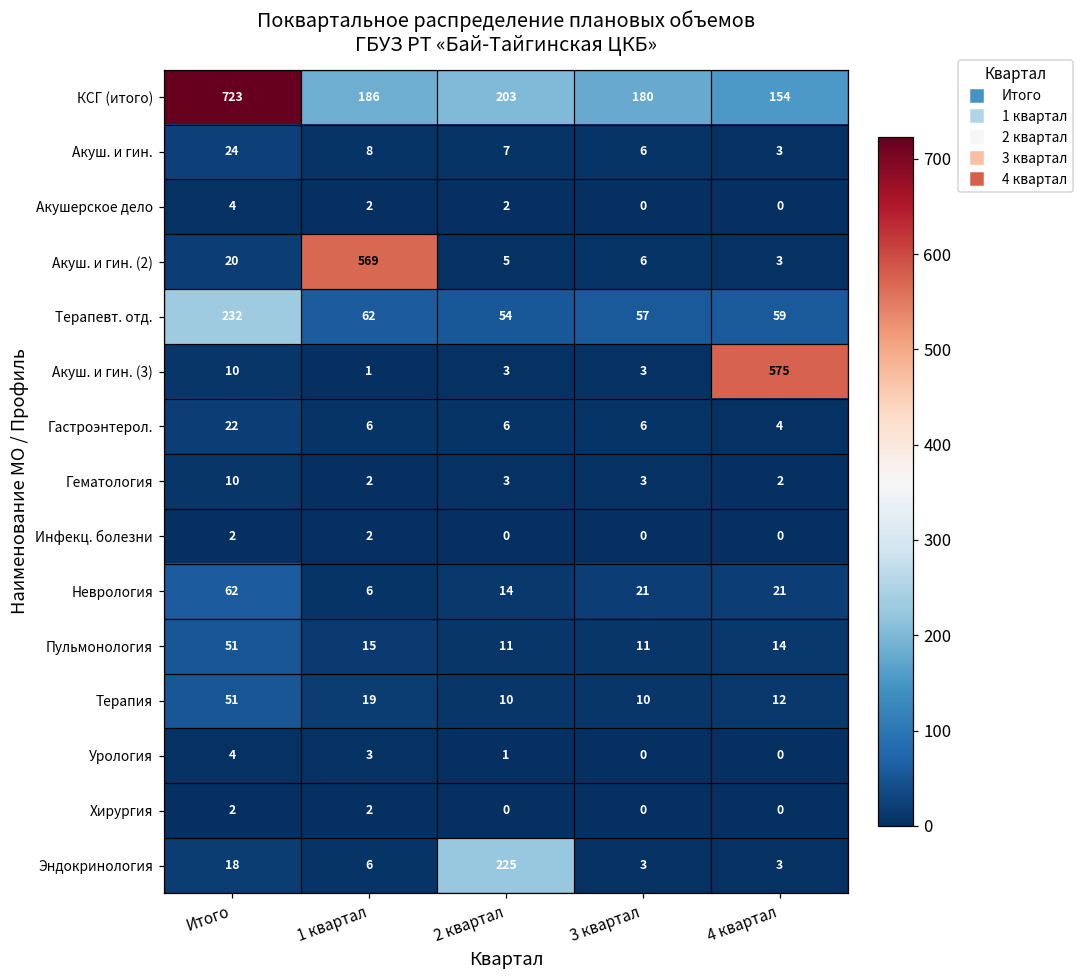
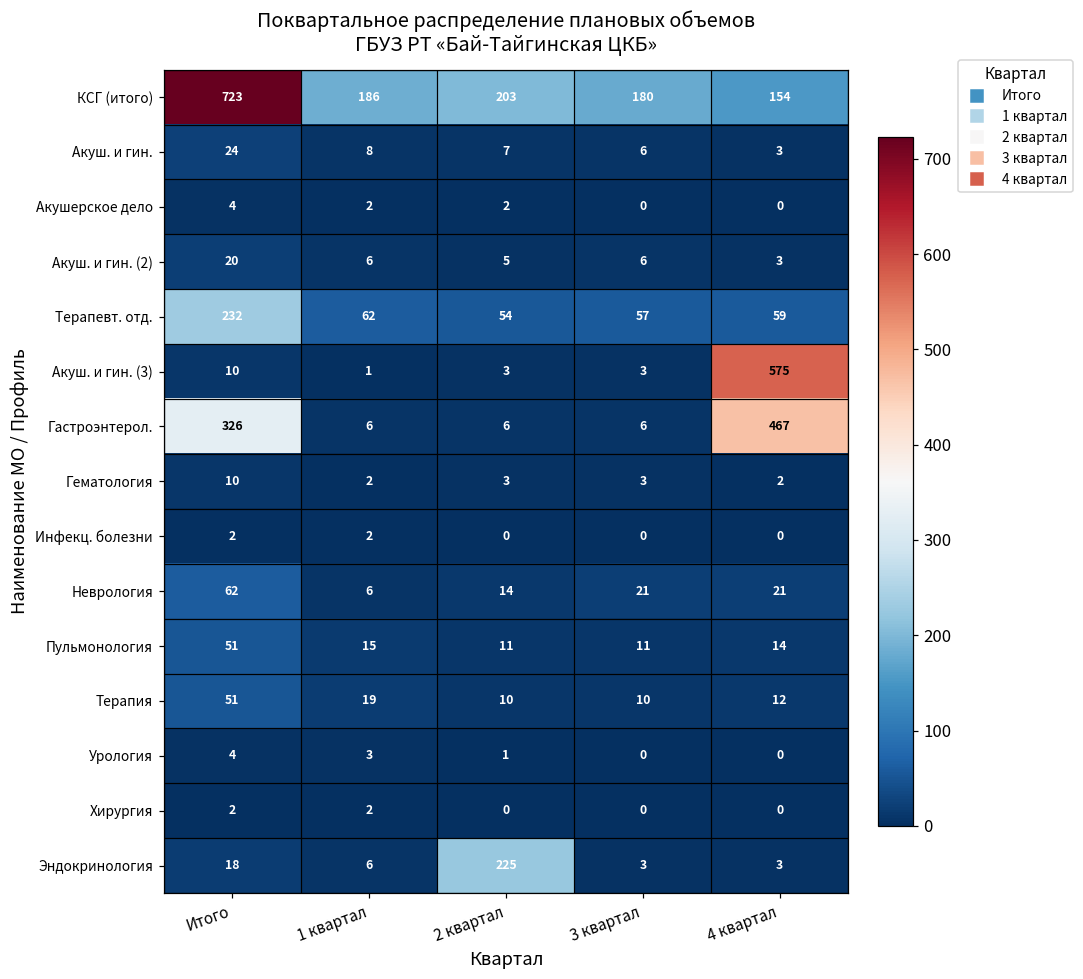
  {
    "КСГ (итого)": {
      "Итого": 723,
      "1 квартал": 186,
      "2 квартал": 203,
      "3 квартал": 180,
      "4 квартал": 154
    },
    "Акуш. и гин.": {
      "Итого": 24,
      "1 квартал": 8,
      "2 квартал": 7,
      "3 квартал": 6,
      "4 квартал": 3
    },
    "Акушерское дело": {
      "Итого": 4,
      "1 квартал": 2,
      "2 квартал": 2,
      "3 квартал": 0,
      "4 квартал": 0
    },
    "Акуш. и гин. (2)": {
      "Итого": 20,
-     "1 квартал": 569,
+     "1 квартал": 6,
      "2 квартал": 5,
      "3 квартал": 6,
      "4 квартал": 3
    },
    "Терапевт. отд.": {
      "Итого": 232,
      "1 квартал": 62,
      "2 квартал": 54,
      "3 квартал": 57,
      "4 квартал": 59
    },
    "Акуш. и гин. (3)": {
      "Итого": 10,
      "1 квартал": 1,
      "2 квартал": 3,
      "3 квартал": 3,
      "4 квартал": 575
    },
    "Гастроэнтерол.": {
-     "Итого": 22,
+     "Итого": 326,
      "1 квартал": 6,
      "2 квартал": 6,
      "3 квартал": 6,
-     "4 квартал": 4
+     "4 квартал": 467
    },
    "Гематология": {
      "Итого": 10,
      "1 квартал": 2,
      "2 квартал": 3,
      "3 квартал": 3,
      "4 квартал": 2
    },
    "Инфекц. болезни": {
      "Итого": 2,
      "1 квартал": 2,
      "2 квартал": 0,
      "3 квартал": 0,
      "4 квартал": 0
    },
    "Неврология": {
      "Итого": 62,
      "1 квартал": 6,
      "2 квартал": 14,
      "3 квартал": 21,
      "4 квартал": 21
    },
    "Пульмонология": {
      "Итого": 51,
      "1 квартал": 15,
      "2 квартал": 11,
      "3 квартал": 11,
      "4 квартал": 14
    },
    "Терапия": {
      "Итого": 51,
      "1 квартал": 19,
      "2 квартал": 10,
      "3 квартал": 10,
      "4 квартал": 12
    },
    "Урология": {
      "Итого": 4,
      "1 квартал": 3,
      "2 квартал": 1,
      "3 квартал": 0,
      "4 квартал": 0
    },
    "Хирургия": {
      "Итого": 2,
      "1 квартал": 2,
      "2 квартал": 0,
      "3 квартал": 0,
      "4 квартал": 0
    },
    "Эндокринология": {
      "Итого": 18,
      "1 квартал": 6,
      "2 квартал": 225,
      "3 квартал": 3,
      "4 квартал": 3
    }
  }
